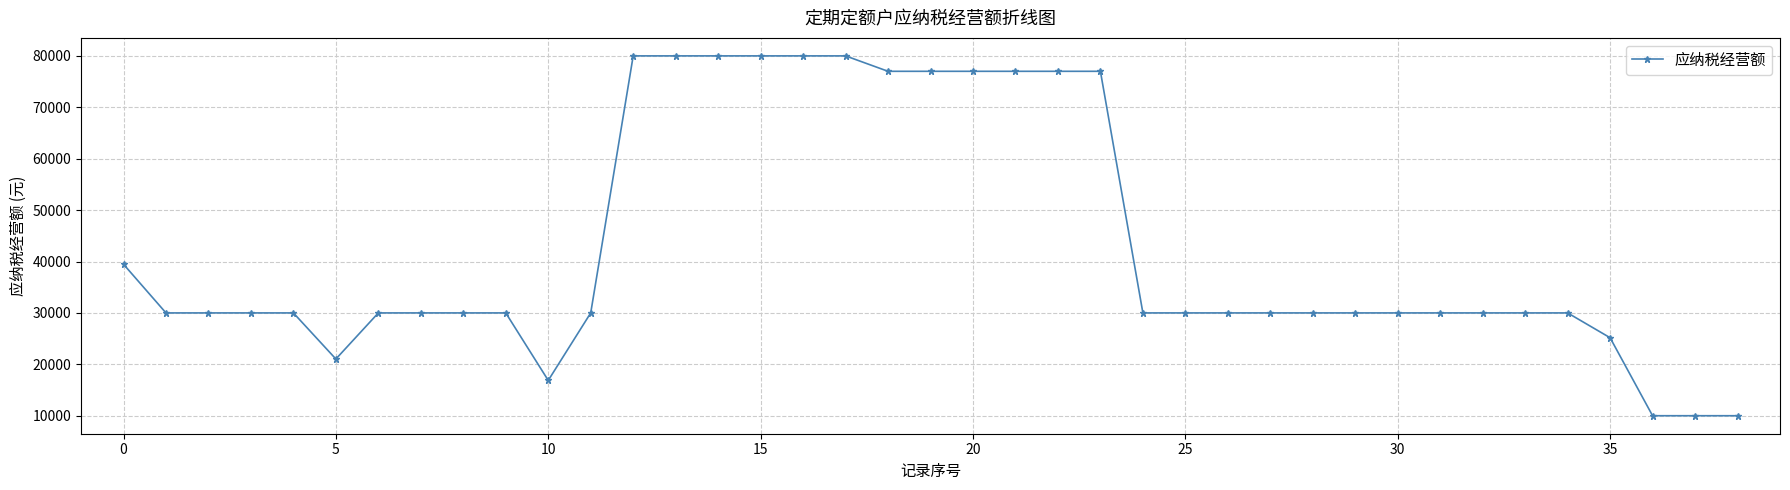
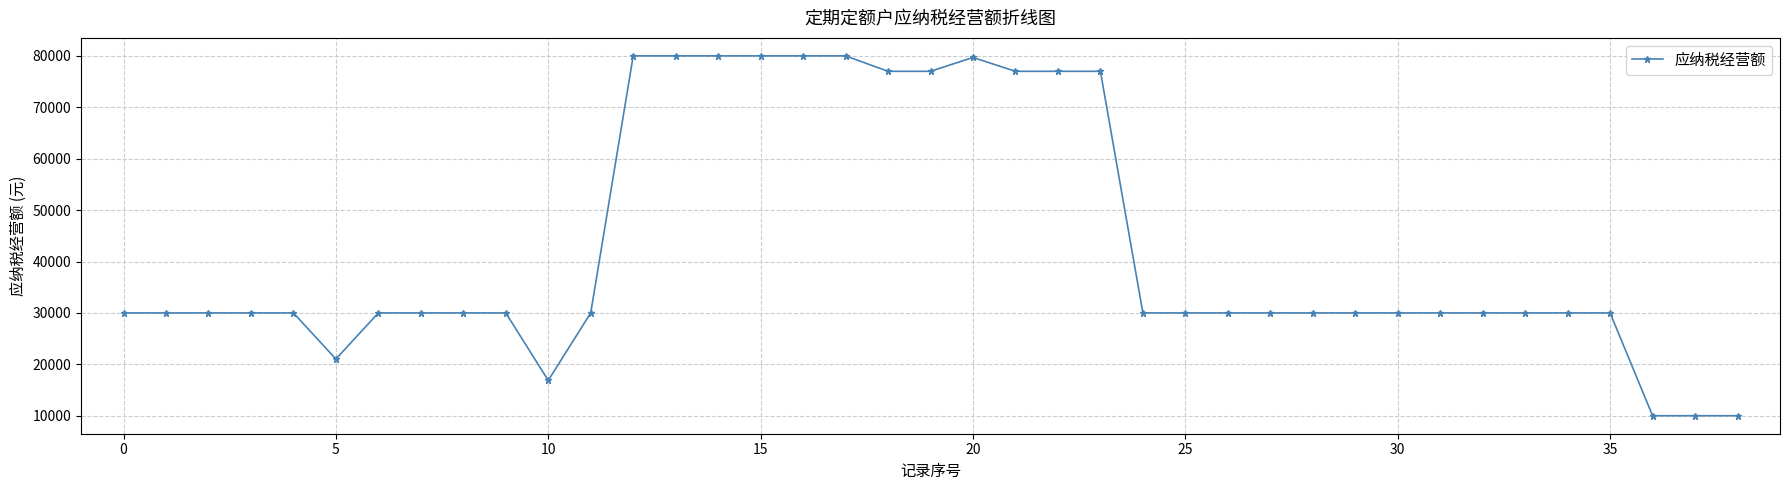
  {
-   "0": 39000,
+   "0": 30000,
    "5": 21000,
    "10": 17000,
    "15": 80000,
-   "20": 77000,
+   "20": 80000,
    "25": 30000,
    "30": 30000,
-   "35": 25000
+   "35": 30000
  }
